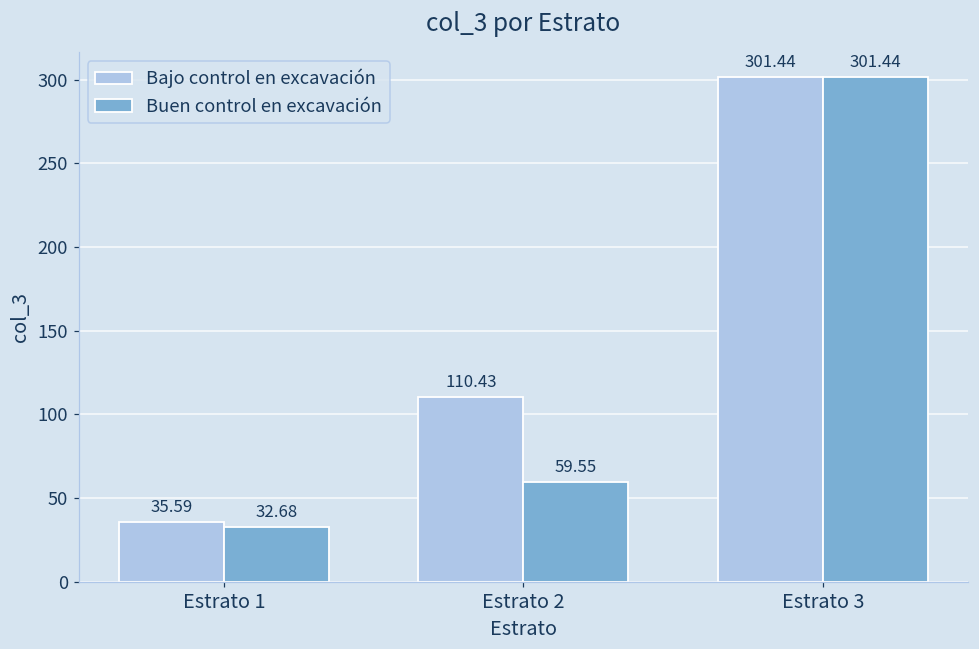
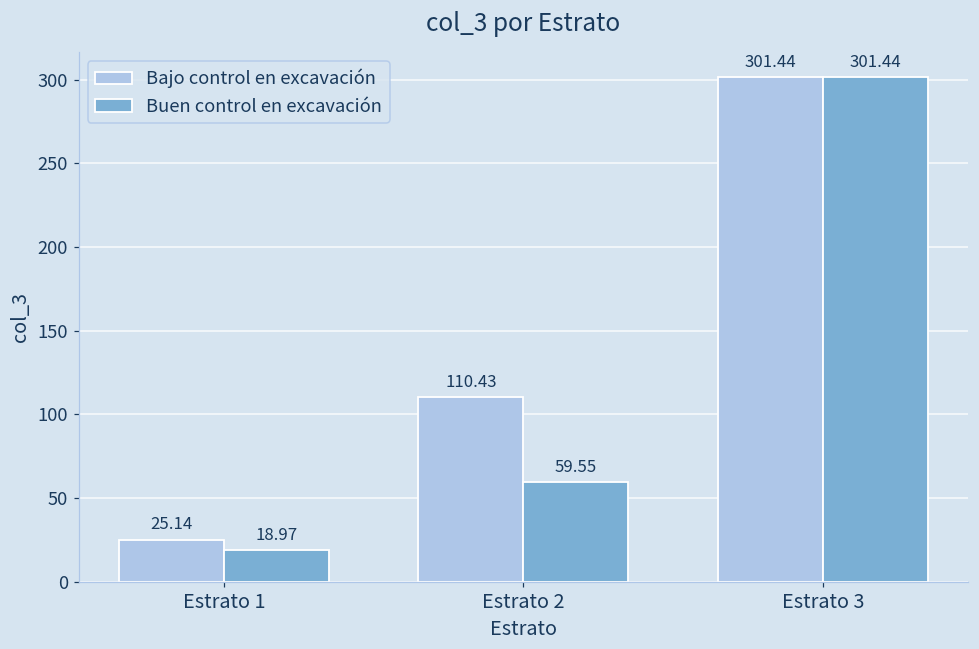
  {
    "Bajo control en excavación": {
-     "Estrato 1": 35.59,
+     "Estrato 1": 25.14,
      "Estrato 2": 110.43,
      "Estrato 3": 301.44
    },
    "Buen control en excavación": {
-     "Estrato 1": 32.68,
+     "Estrato 1": 18.97,
      "Estrato 2": 59.55,
      "Estrato 3": 301.44
    }
  }
